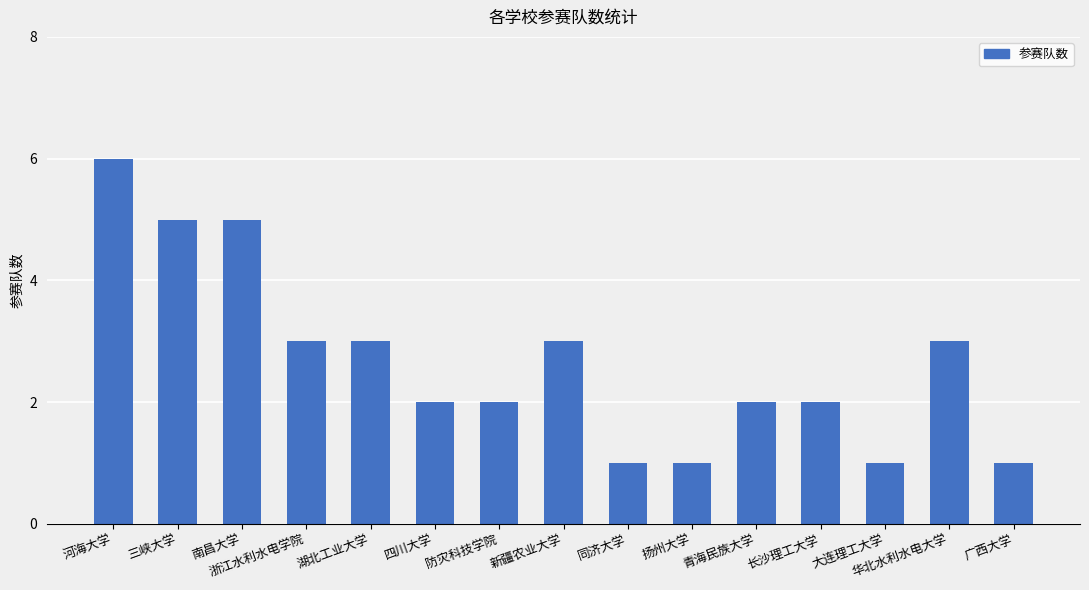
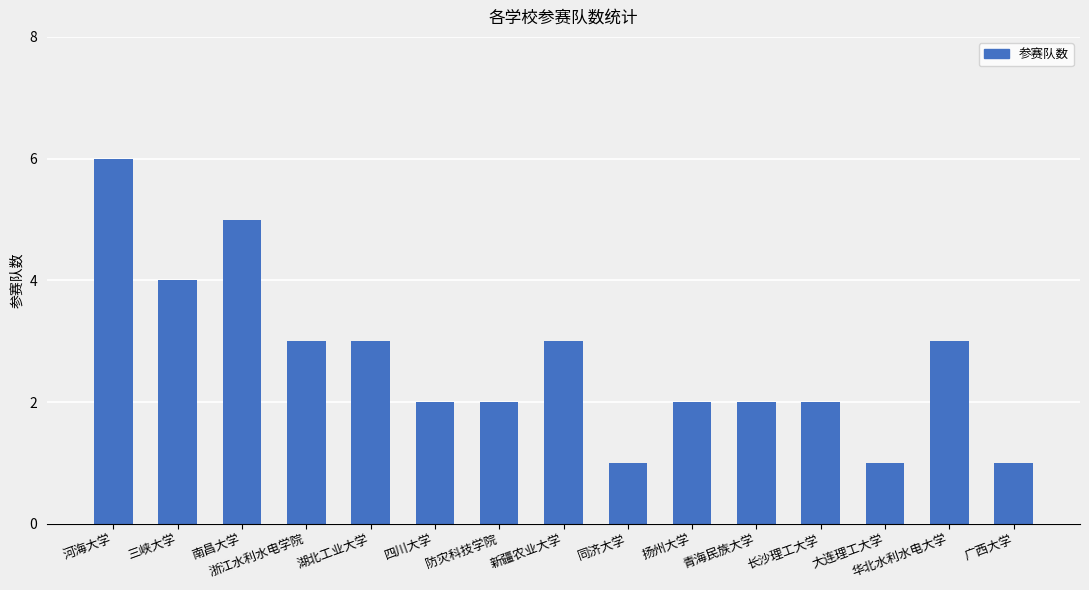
  {
    "河海大学": 6,
-   "三峡大学": 5,
+   "三峡大学": 4,
    "南昌大学": 5,
    "浙江水利水电学院": 3,
    "湖北工业大学": 3,
    "四川大学": 2,
    "防灾科技学院": 2,
    "新疆农业大学": 3,
    "同济大学": 1,
-   "扬州大学": 1,
+   "扬州大学": 2,
    "青海民族大学": 2,
    "长沙理工大学": 2,
    "大连理工大学": 1,
    "华北水利水电大学": 3,
    "广西大学": 1
  }
